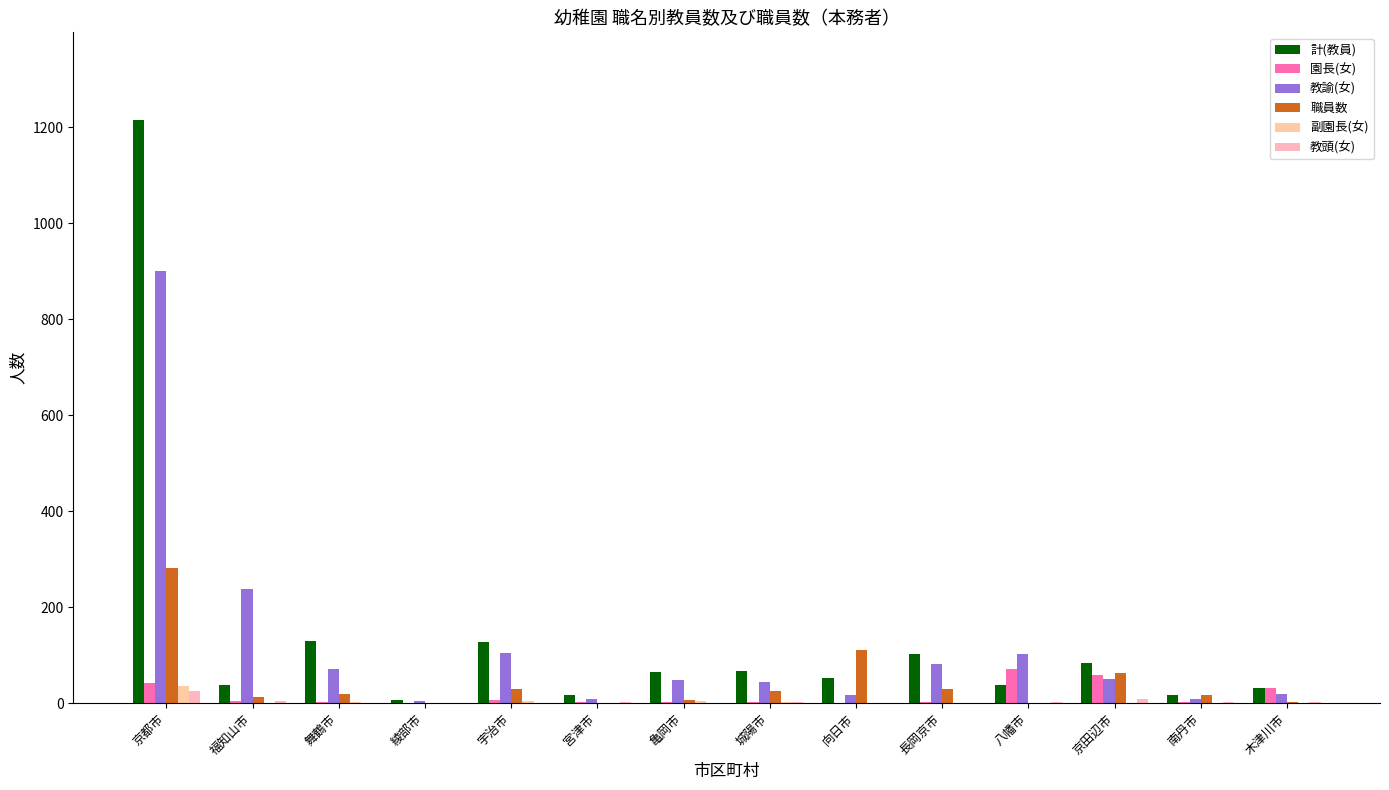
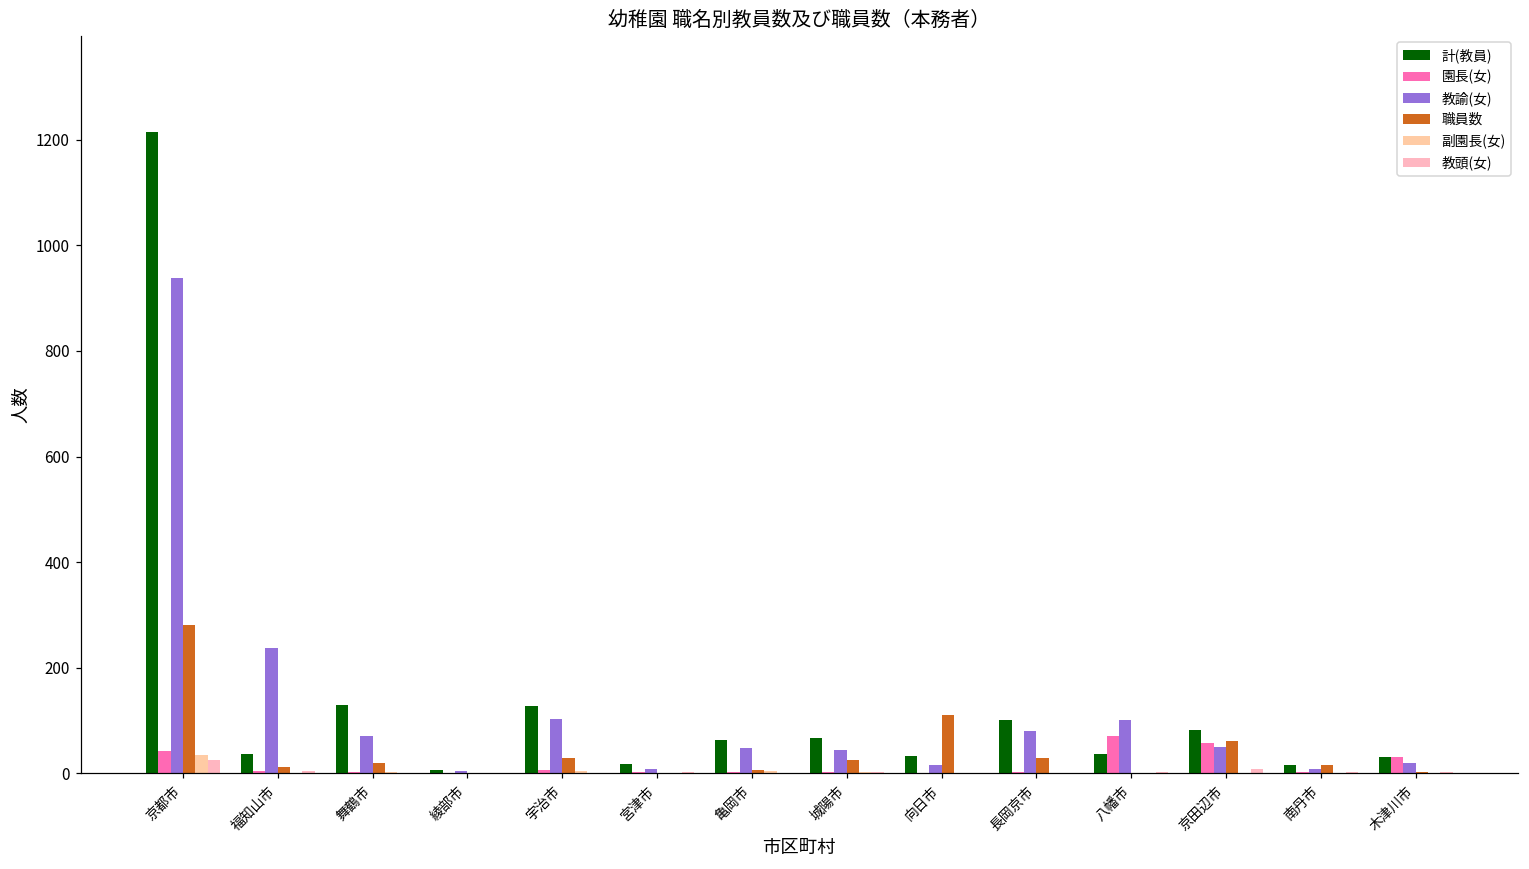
  {
    "計(教員)": {
      "京都市": 1220,
      "福知山市": 40,
      "舞鶴市": 130,
      "綾部市": 10,
      "宇治市": 130,
      "宮津市": 20,
      "亀岡市": 60,
      "城陽市": 70,
-     "向日市": 50,
+     "向日市": 30,
      "長岡京市": 100,
      "八幡市": 40,
      "京田辺市": 80,
      "南丹市": 20,
      "木津川市": 30
    },
    "園長(女)": {
      "京都市": 40,
      "宇治市": 10,
      "八幡市": 70,
      "京田辺市": 60,
      "木津川市": 30
    },
    "教諭(女)": {
-     "京都市": 900,
+     "京都市": 940,
      "福知山市": 240,
      "舞鶴市": 70,
      "宇治市": 100,
      "宮津市": 10,
      "亀岡市": 50,
      "城陽市": 50,
      "向日市": 20,
      "長岡京市": 80,
      "八幡市": 100,
      "京田辺市": 50,
      "南丹市": 10,
      "木津川市": 20
    },
    "職員数": {
      "京都市": 280,
      "福知山市": 10,
      "舞鶴市": 20,
      "綾部市": 0,
      "宇治市": 30,
      "亀岡市": 10,
      "城陽市": 30,
      "向日市": 110,
      "長岡京市": 30,
      "京田辺市": 60,
      "南丹市": 20
    }
  }
